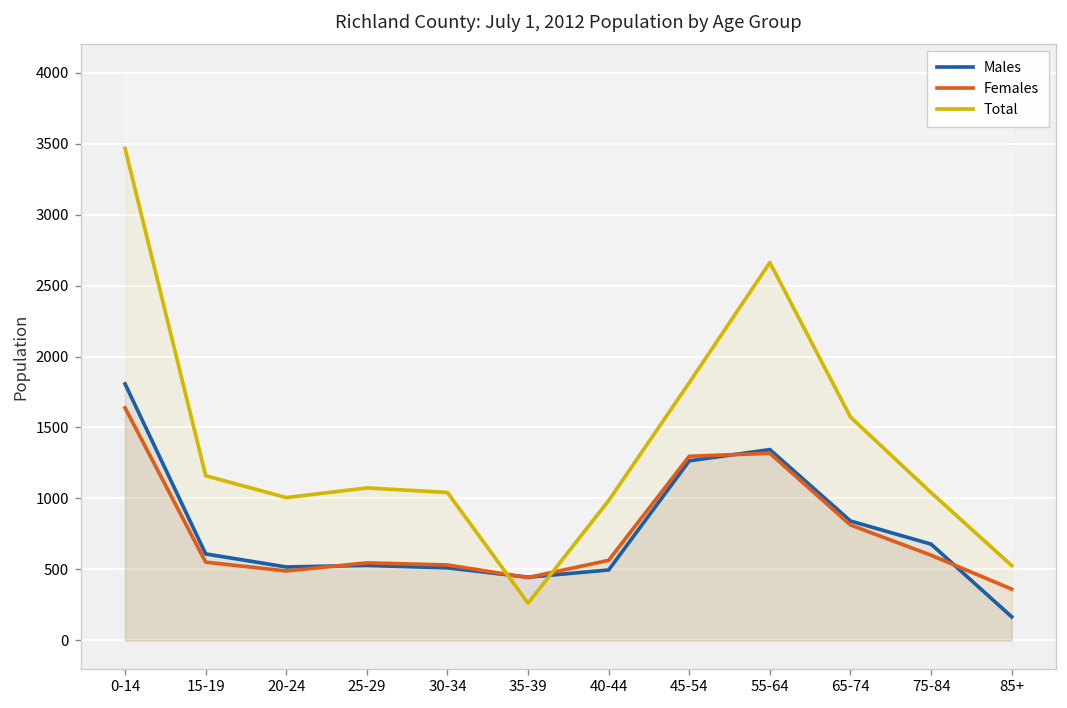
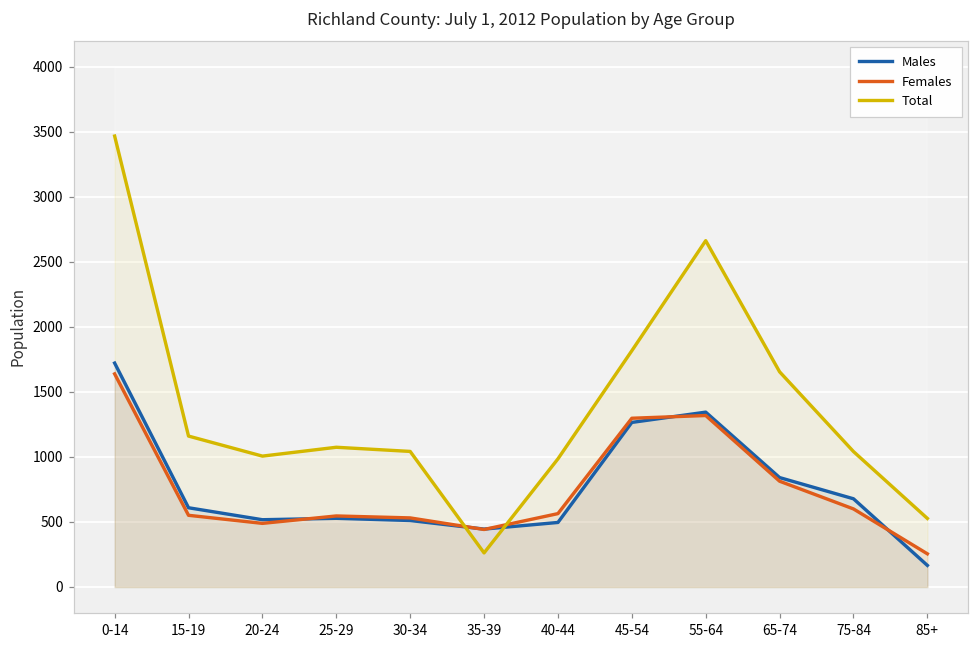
  {
    "Males": {
-     "0-14": 1810,
+     "0-14": 1720,
      "15-19": 610,
      "20-24": 520,
      "40-44": 500,
      "45-54": 1270,
      "55-64": 1340,
      "65-74": 840,
      "75-84": 680,
      "85+": 170
    },
    "Females": {
      "0-14": 1640,
      "15-19": 550,
      "20-24": 490,
      "40-44": 560,
      "45-54": 1300,
      "55-64": 1320,
      "65-74": 810,
      "75-84": 600,
-     "85+": 360
+     "85+": 260
    },
    "Total": {
      "0-14": 3470,
      "15-19": 1160,
      "20-24": 1010,
      "25-29": 1070,
      "30-34": 1040,
      "35-39": 260,
      "40-44": 990,
      "45-54": 1820,
      "55-64": 2660,
-     "65-74": 1570,
+     "65-74": 1650,
      "75-84": 1040,
      "85+": 530
    }
  }
